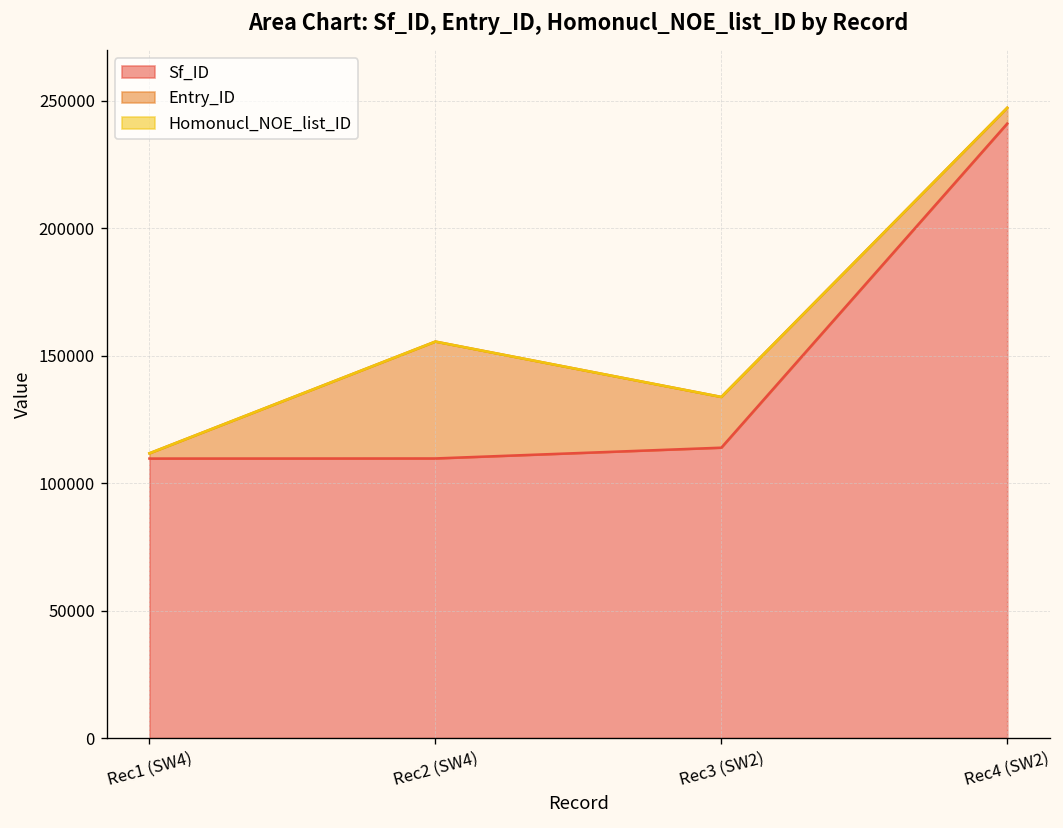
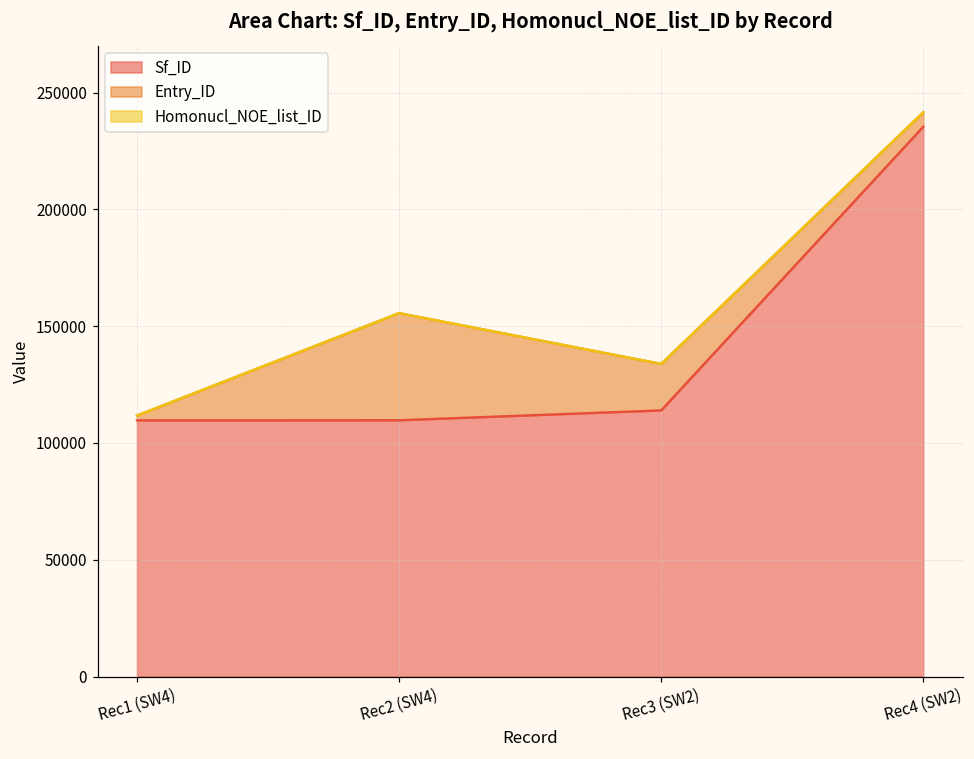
  {
    "Sf_ID": {
      "Rec1 (SW4)": 110000,
      "Rec2 (SW4)": 110000,
      "Rec3 (SW2)": 114000,
-     "Rec4 (SW2)": 241000
+     "Rec4 (SW2)": 235000
    },
    "Homonucl_NOE_list_ID": {
      "Rec1 (SW4)": 2000,
      "Rec2 (SW4)": 46000,
      "Rec3 (SW2)": 20000,
      "Rec4 (SW2)": 6000
    }
  }
